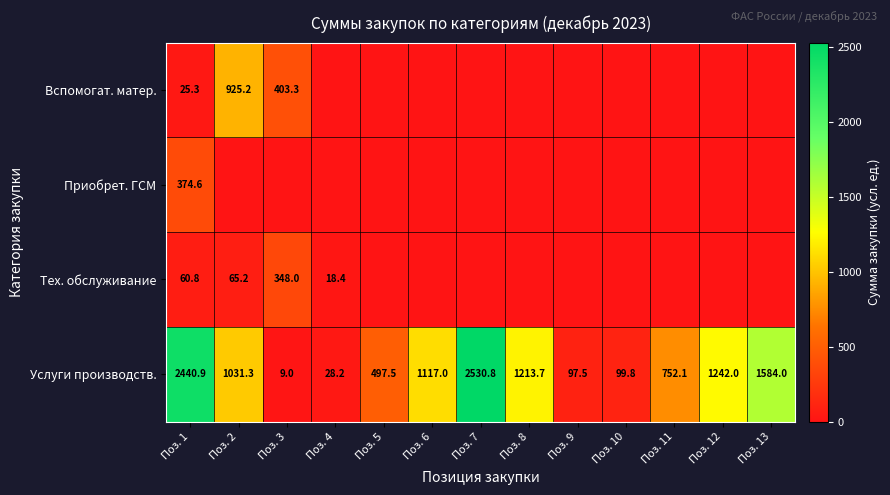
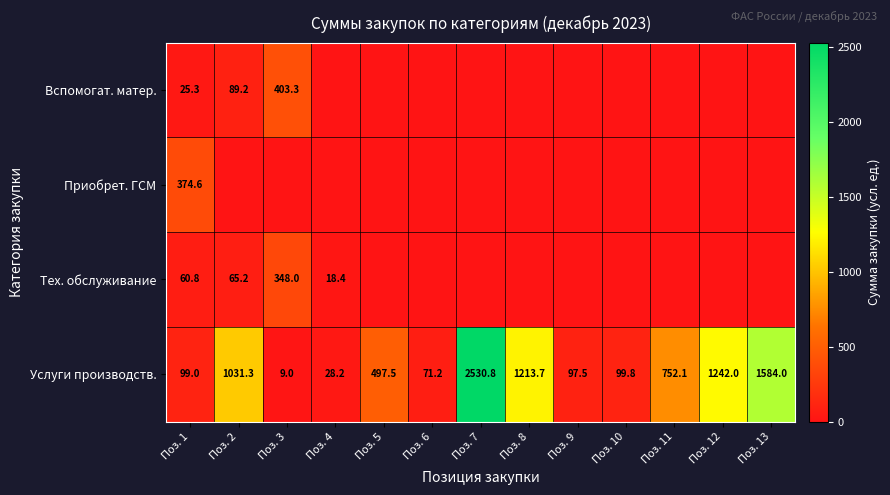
  {
    "Вспомогат. матер.": {
      "Поз. 1": 25.3,
-     "Поз. 2": 925.2,
+     "Поз. 2": 89.2,
      "Поз. 3": 403.3
    },
    "Приобрет. ГСМ": {
      "Поз. 1": 374.6
    },
    "Тех. обслуживание": {
      "Поз. 1": 60.8,
      "Поз. 2": 65.2,
      "Поз. 3": 348.0,
      "Поз. 4": 18.4
    },
    "Услуги производств.": {
-     "Поз. 1": 2440.9,
+     "Поз. 1": 99.0,
      "Поз. 2": 1031.3,
      "Поз. 3": 9.0,
      "Поз. 4": 28.2,
      "Поз. 5": 497.5,
-     "Поз. 6": 1117.0,
+     "Поз. 6": 71.2,
      "Поз. 7": 2530.8,
      "Поз. 8": 1213.7,
      "Поз. 9": 97.5,
      "Поз. 10": 99.8,
      "Поз. 11": 752.1,
      "Поз. 12": 1242.0,
      "Поз. 13": 1584.0
    }
  }
